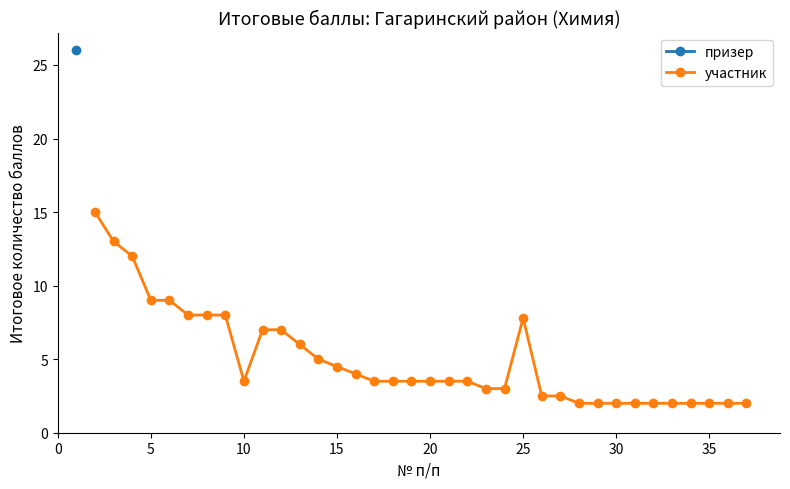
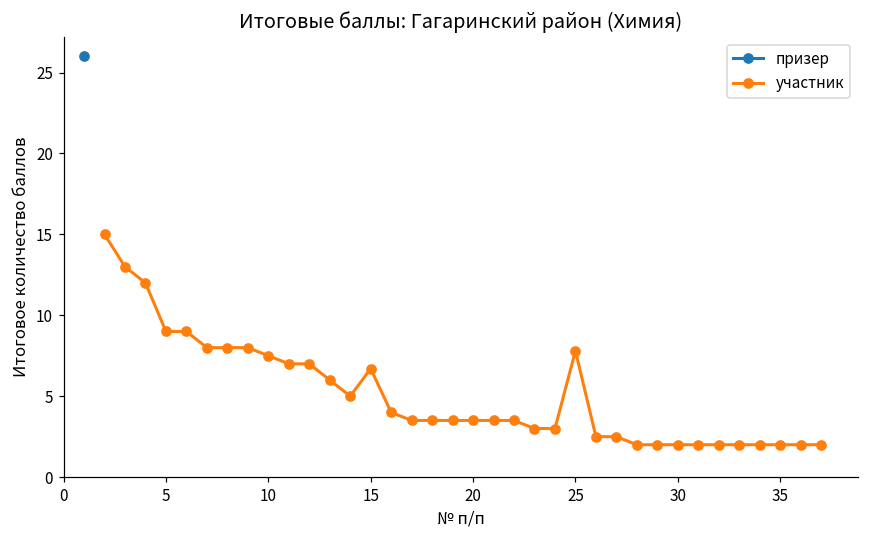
  {
    "участник": {
      "5": 9.0,
-     "10": 3.5,
-     "15": 4.5,
+     "10": 7.5,
+     "15": 6.7,
      "20": 3.5,
      "25": 7.8,
      "30": 2.0,
      "35": 2.0
    }
  }
